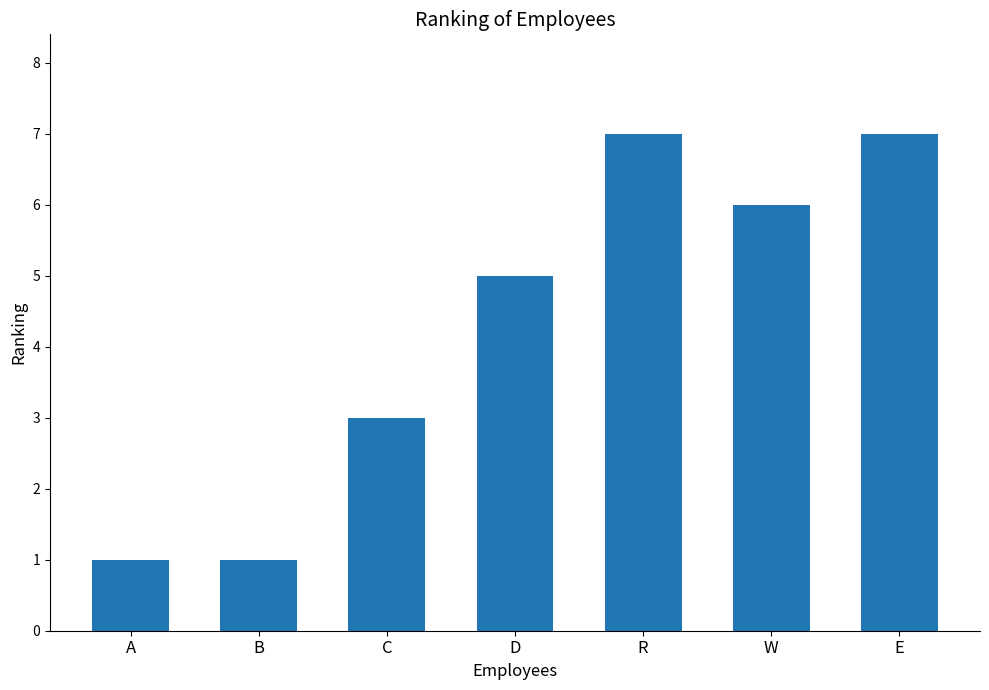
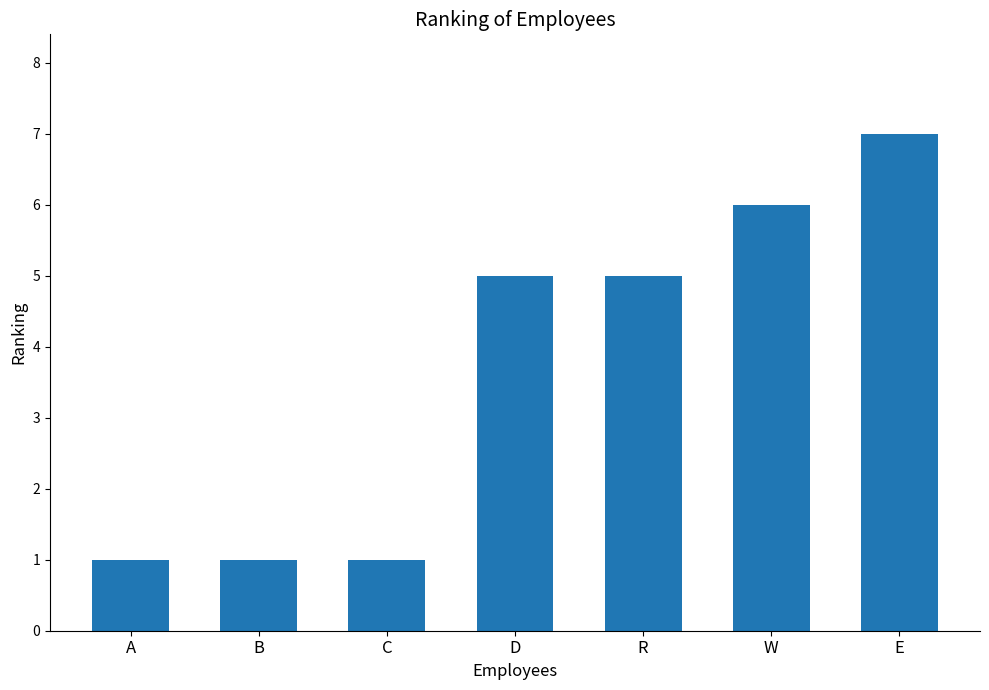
  {
    "A": 1,
    "B": 1,
-   "C": 3,
+   "C": 1,
    "D": 5,
-   "R": 7,
+   "R": 5,
    "W": 6,
    "E": 7
  }
